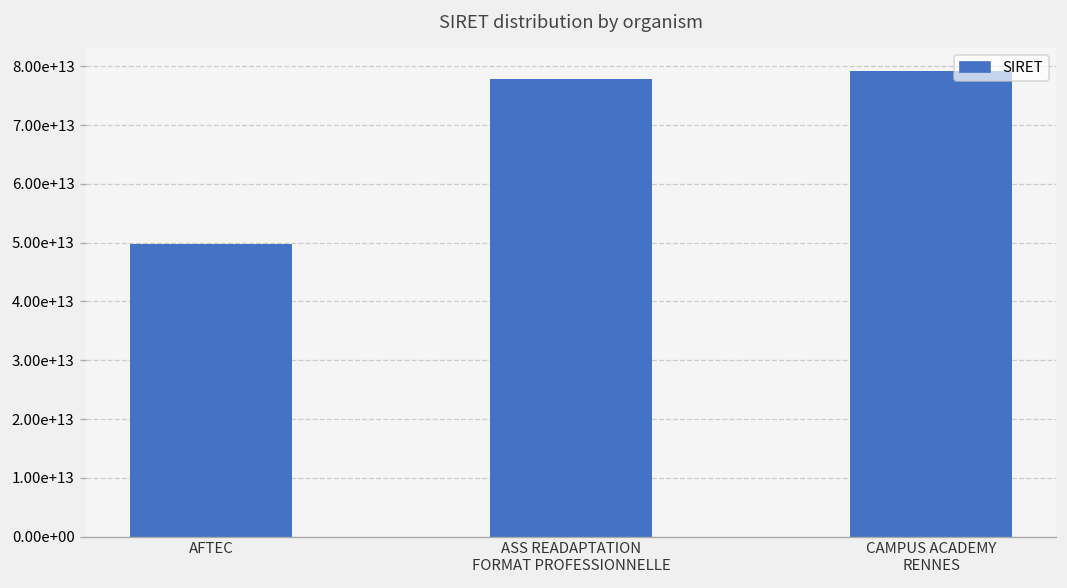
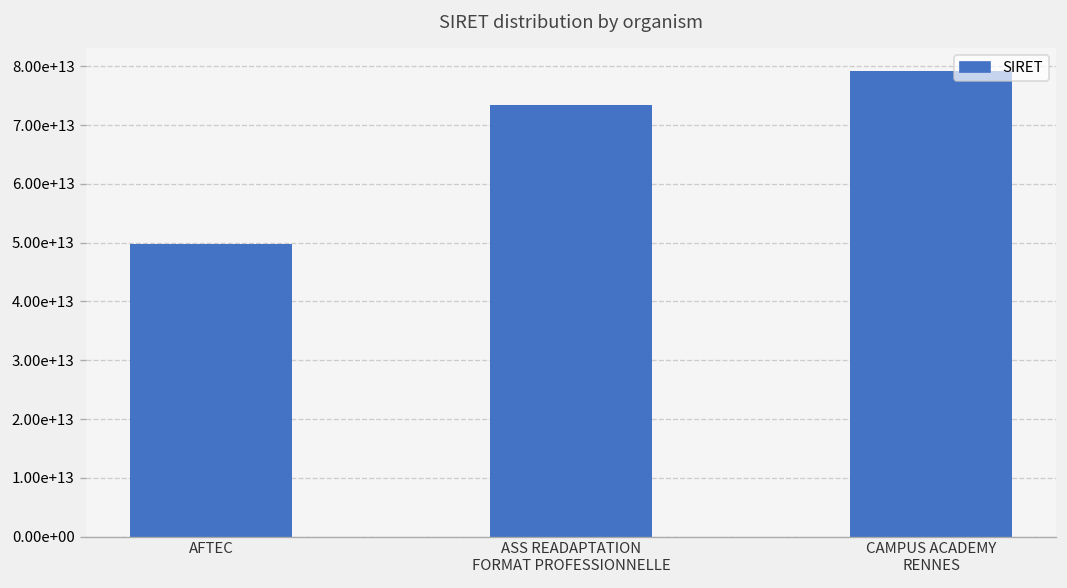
  {
    "AFTEC": 50000000000000,
-   "ASS READAPTATION FORMAT PROFESSIONNELLE": 78000000000000,
+   "ASS READAPTATION FORMAT PROFESSIONNELLE": 73000000000000,
    "CAMPUS ACADEMY RENNES": 79000000000000
  }
